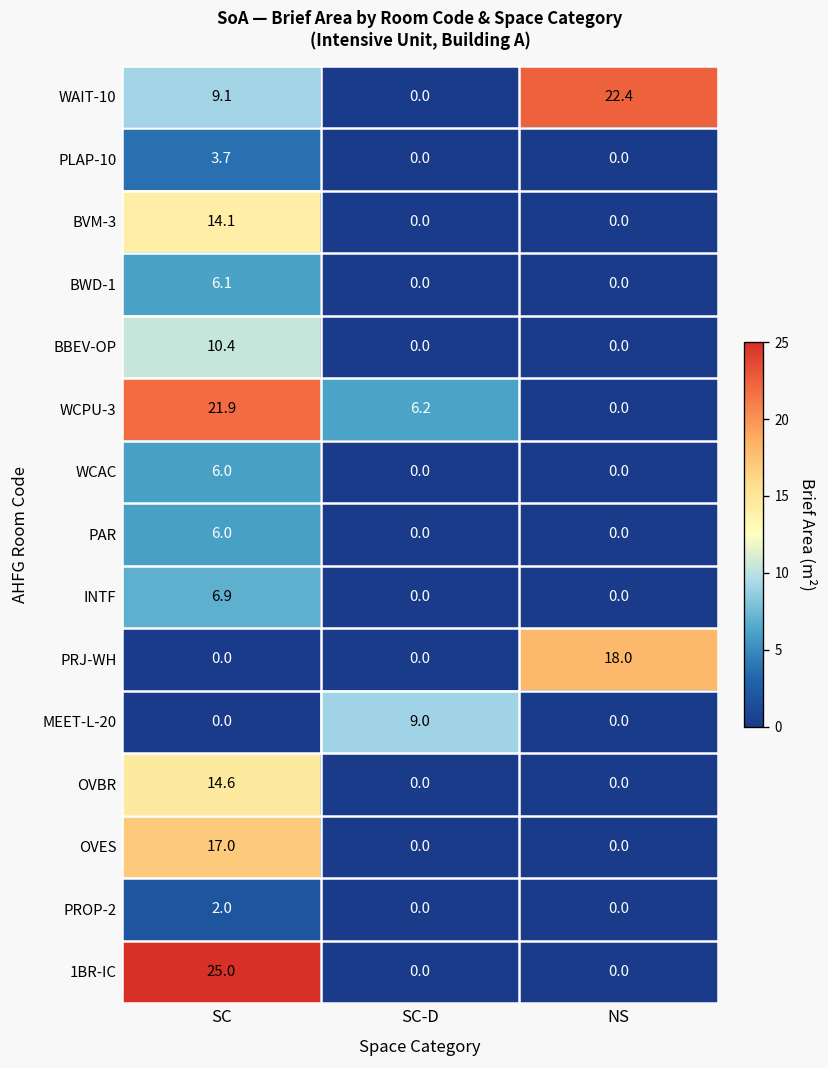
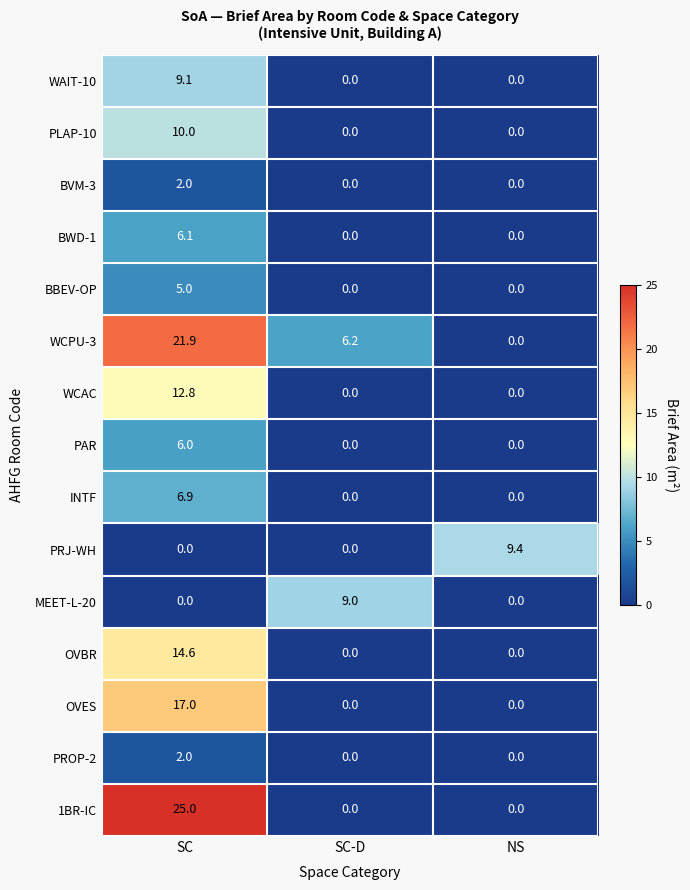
  {
    "WAIT-10": {
      "SC": 9.1,
      "SC-D": 0.0,
-     "NS": 22.4
+     "NS": 0.0
    },
    "PLAP-10": {
-     "SC": 3.7,
+     "SC": 10.0,
      "SC-D": 0.0,
      "NS": 0.0
    },
    "BVM-3": {
-     "SC": 14.1,
+     "SC": 2.0,
      "SC-D": 0.0,
      "NS": 0.0
    },
    "BWD-1": {
      "SC": 6.1,
      "SC-D": 0.0,
      "NS": 0.0
    },
    "BBEV-OP": {
-     "SC": 10.4,
+     "SC": 5.0,
      "SC-D": 0.0,
      "NS": 0.0
    },
    "WCPU-3": {
      "SC": 21.9,
      "SC-D": 6.2,
      "NS": 0.0
    },
    "WCAC": {
-     "SC": 6.0,
+     "SC": 12.8,
      "SC-D": 0.0,
      "NS": 0.0
    },
    "PAR": {
      "SC": 6.0,
      "SC-D": 0.0,
      "NS": 0.0
    },
    "INTF": {
      "SC": 6.9,
      "SC-D": 0.0,
      "NS": 0.0
    },
    "PRJ-WH": {
      "SC": 0.0,
      "SC-D": 0.0,
-     "NS": 18.0
+     "NS": 9.4
    },
    "MEET-L-20": {
      "SC": 0.0,
      "SC-D": 9.0,
      "NS": 0.0
    },
    "OVBR": {
      "SC": 14.6,
      "SC-D": 0.0,
      "NS": 0.0
    },
    "OVES": {
      "SC": 17.0,
      "SC-D": 0.0,
      "NS": 0.0
    },
    "PROP-2": {
      "SC": 2.0,
      "SC-D": 0.0,
      "NS": 0.0
    },
    "1BR-IC": {
      "SC": 25.0,
      "SC-D": 0.0,
      "NS": 0.0
    }
  }
